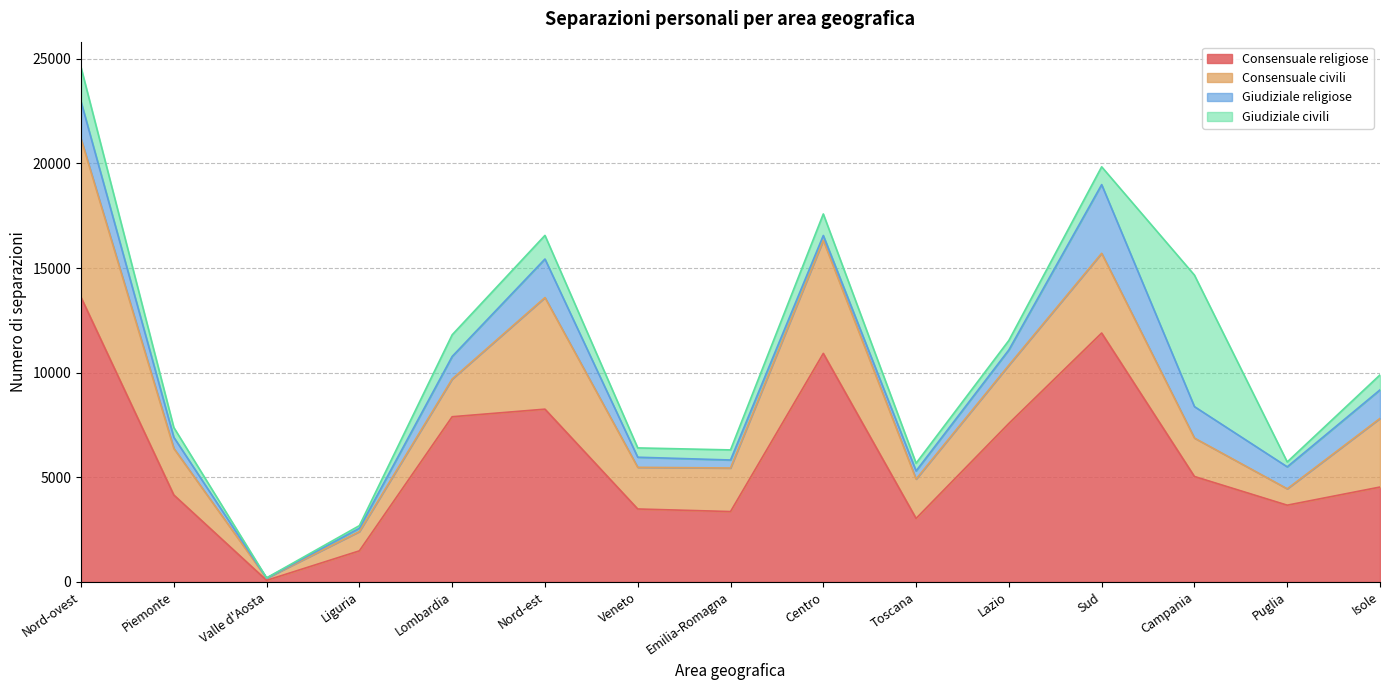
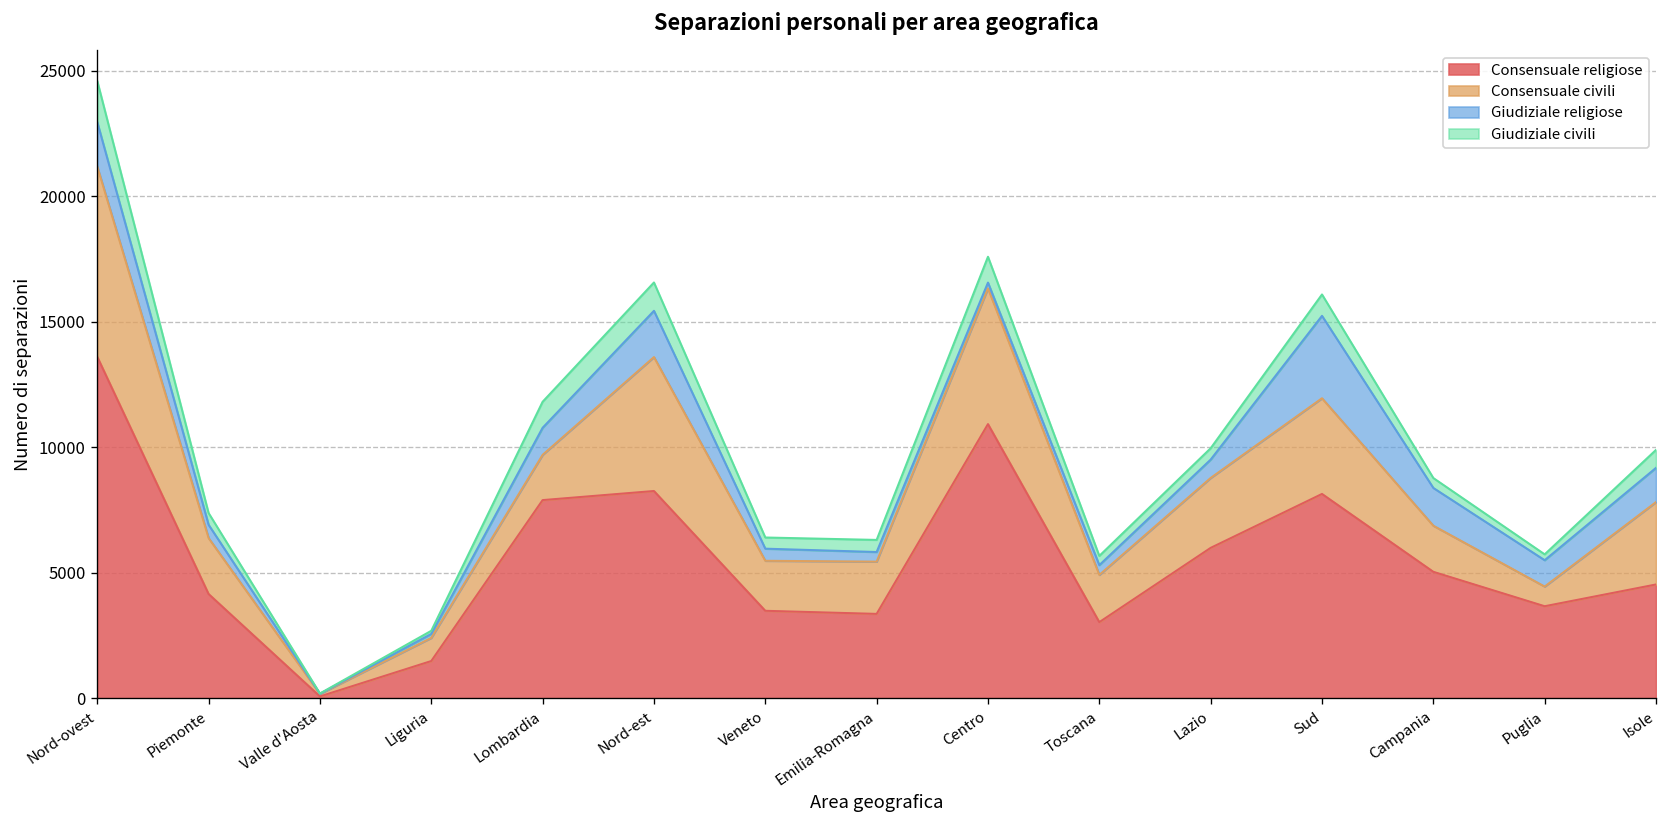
  {
    "Consensuale religiose": {
      "Nord-ovest": 13600,
      "Piemonte": 4200,
      "Liguria": 1500,
      "Lombardia": 7900,
      "Nord-est": 8300,
      "Veneto": 3500,
      "Emilia-Romagna": 3400,
      "Centro": 10900,
      "Toscana": 3000,
-     "Lazio": 7600,
-     "Sud": 11900,
+     "Lazio": 6000,
+     "Sud": 8100,
      "Campania": 5000,
      "Puglia": 3700,
      "Isole": 4500
    },
    "Consensuale civili": {
      "Nord-ovest": 7600,
      "Piemonte": 2200,
      "Liguria": 900,
      "Lombardia": 1800,
      "Nord-est": 5300,
      "Veneto": 2000,
      "Emilia-Romagna": 2100,
      "Centro": 5400,
      "Toscana": 1900,
      "Lazio": 2800,
      "Sud": 3800,
      "Campania": 1800,
      "Puglia": 800,
      "Isole": 3300
    },
    "Giudiziale religiose": {
      "Nord-ovest": 1800,
      "Piemonte": 500,
      "Liguria": 200,
      "Lombardia": 1100,
      "Nord-est": 1800,
      "Veneto": 500,
      "Emilia-Romagna": 400,
      "Centro": 200,
      "Toscana": 400,
      "Lazio": 700,
      "Sud": 3300,
      "Campania": 1500,
      "Puglia": 1100,
      "Isole": 1400
    },
    "Giudiziale civili": {
      "Nord-ovest": 1600,
      "Piemonte": 500,
      "Liguria": 100,
      "Lombardia": 1000,
      "Nord-est": 1100,
      "Veneto": 400,
      "Emilia-Romagna": 500,
      "Centro": 1000,
      "Toscana": 400,
      "Lazio": 500,
      "Sud": 900,
-     "Campania": 6300,
+     "Campania": 400,
      "Puglia": 200,
      "Isole": 700
    }
  }
